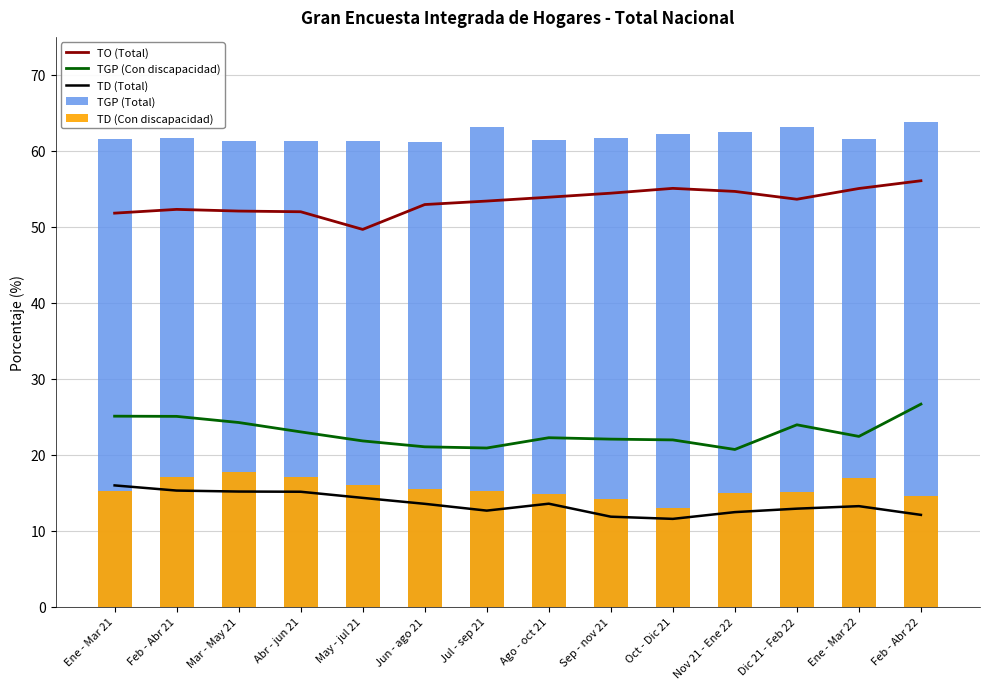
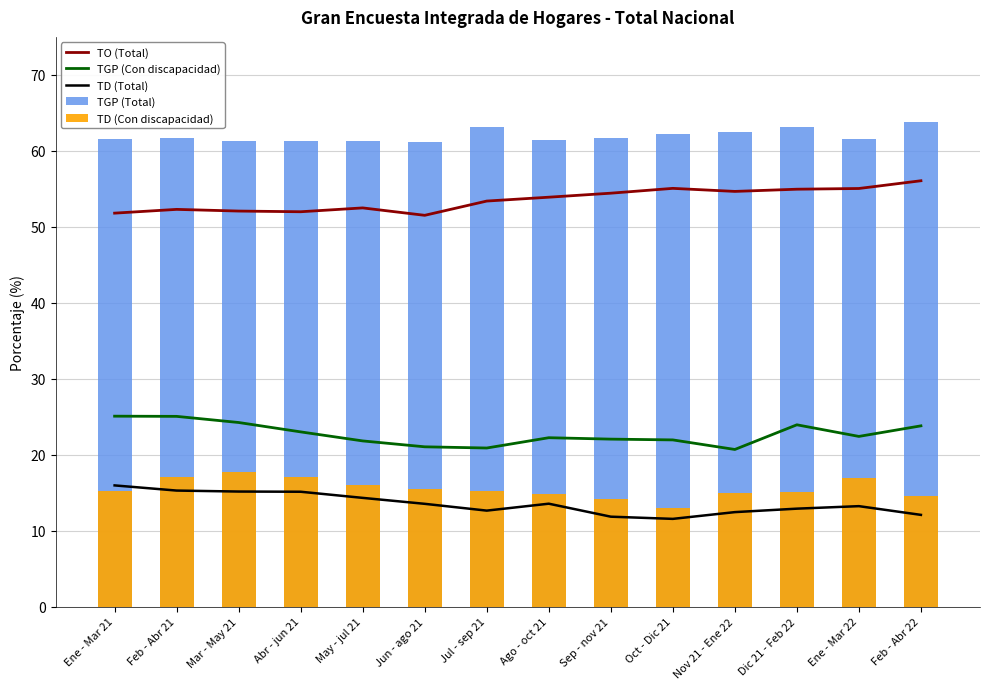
  {
    "TO (Total)": {
      "Ene - Mar 21": 52,
      "Feb - Abr 21": 52,
      "Mar - May 21": 52,
      "Abr - jun 21": 52,
-     "May - jul 21": 50,
-     "Jun - ago 21": 53,
+     "May - jul 21": 52,
+     "Jun - ago 21": 52,
      "Jul - sep 21": 53,
      "Ago - oct 21": 54,
      "Sep - nov 21": 54,
      "Oct - Dic 21": 55,
      "Nov 21 - Ene 22": 55,
-     "Dic 21 - Feb 22": 54,
+     "Dic 21 - Feb 22": 55,
      "Ene - Mar 22": 55,
      "Feb - Abr 22": 56
    },
    "TGP (Total)": {
      "Ene - Mar 21": 62,
      "Feb - Abr 21": 62,
      "Mar - May 21": 61,
      "Abr - jun 21": 61,
      "May - jul 21": 61,
      "Jun - ago 21": 61,
      "Jul - sep 21": 63,
      "Ago - oct 21": 61,
      "Sep - nov 21": 62,
      "Oct - Dic 21": 62,
      "Nov 21 - Ene 22": 62,
      "Dic 21 - Feb 22": 63,
      "Ene - Mar 22": 61,
      "Feb - Abr 22": 64
    },
    "TGP (Con discapacidad)": {
      "Ene - Mar 21": 25,
      "Feb - Abr 21": 25,
      "Mar - May 21": 24,
      "Abr - jun 21": 23,
      "May - jul 21": 22,
      "Jun - ago 21": 21,
      "Jul - sep 21": 21,
      "Ago - oct 21": 22,
      "Sep - nov 21": 22,
      "Oct - Dic 21": 22,
      "Nov 21 - Ene 22": 21,
      "Dic 21 - Feb 22": 24,
      "Ene - Mar 22": 22,
-     "Feb - Abr 22": 27
+     "Feb - Abr 22": 24
    },
    "TD (Total)": {
      "Ene - Mar 21": 16,
      "Feb - Abr 21": 15,
      "Mar - May 21": 15,
      "Abr - jun 21": 15,
      "May - jul 21": 14,
      "Jun - ago 21": 14,
      "Jul - sep 21": 13,
      "Ago - oct 21": 14,
      "Sep - nov 21": 12,
      "Oct - Dic 21": 12,
      "Nov 21 - Ene 22": 12,
      "Dic 21 - Feb 22": 13,
      "Ene - Mar 22": 13,
      "Feb - Abr 22": 12
    }
  }
